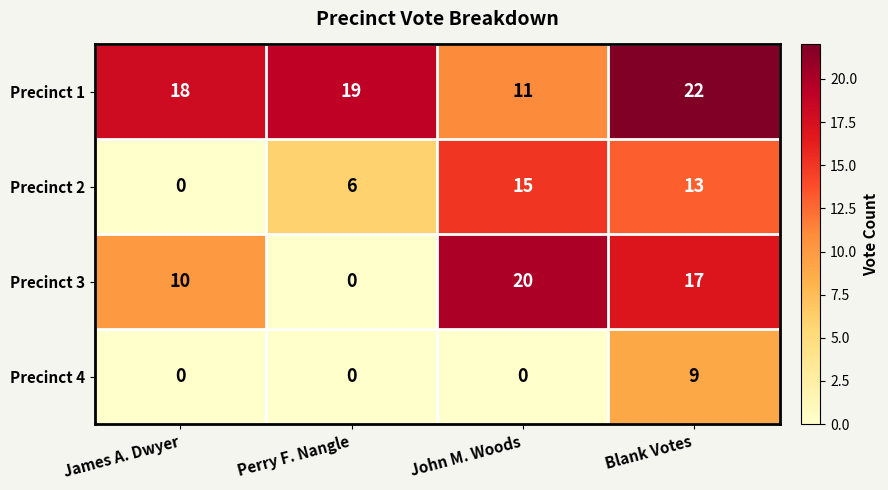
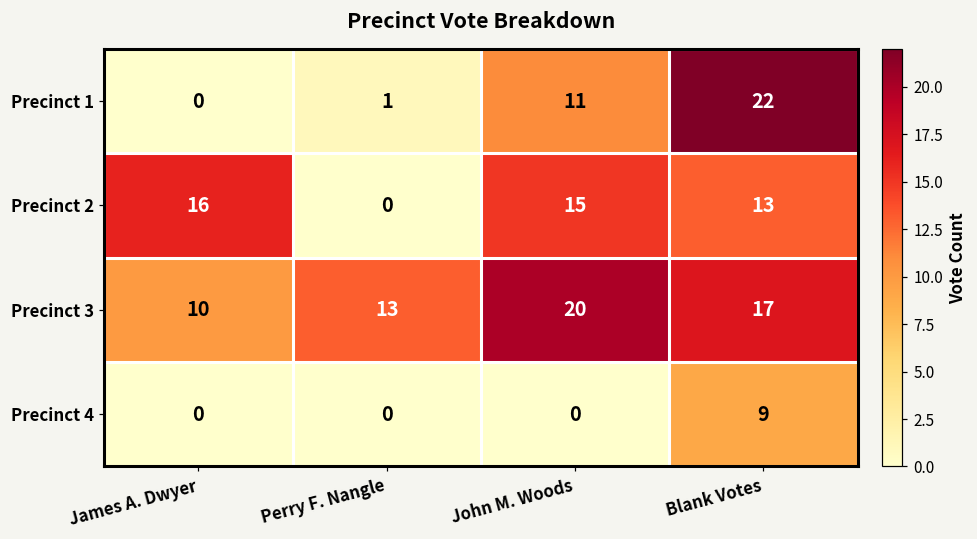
  {
    "Precinct 1": {
-     "James A. Dwyer": 18,
-     "Perry F. Nangle": 19,
+     "James A. Dwyer": 0,
+     "Perry F. Nangle": 1,
      "John M. Woods": 11,
      "Blank Votes": 22
    },
    "Precinct 2": {
-     "James A. Dwyer": 0,
-     "Perry F. Nangle": 6,
+     "James A. Dwyer": 16,
+     "Perry F. Nangle": 0,
      "John M. Woods": 15,
      "Blank Votes": 13
    },
    "Precinct 3": {
      "James A. Dwyer": 10,
-     "Perry F. Nangle": 0,
+     "Perry F. Nangle": 13,
      "John M. Woods": 20,
      "Blank Votes": 17
    },
    "Precinct 4": {
      "James A. Dwyer": 0,
      "Perry F. Nangle": 0,
      "John M. Woods": 0,
      "Blank Votes": 9
    }
  }
